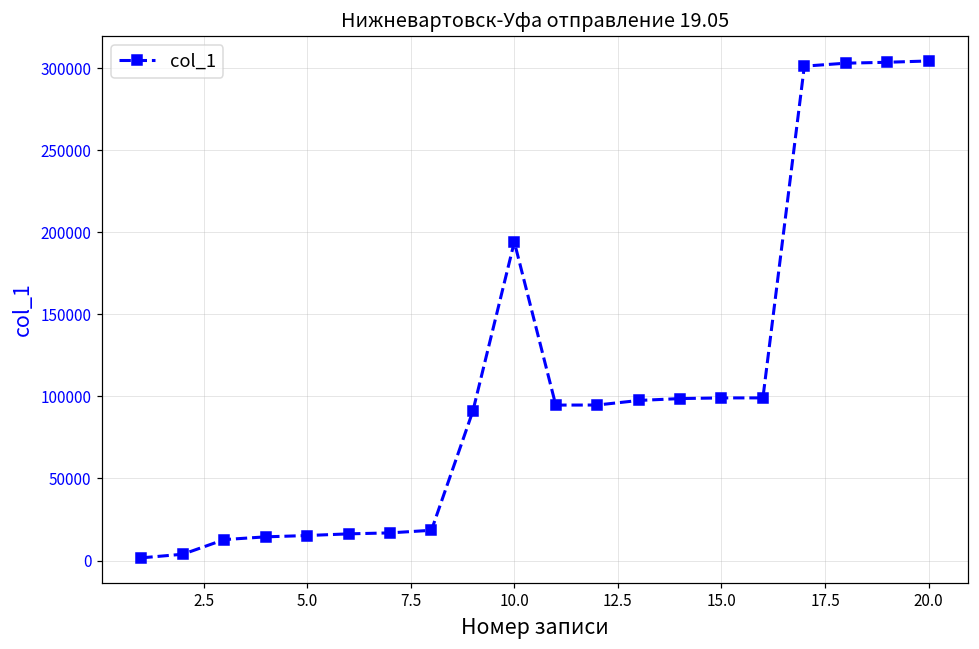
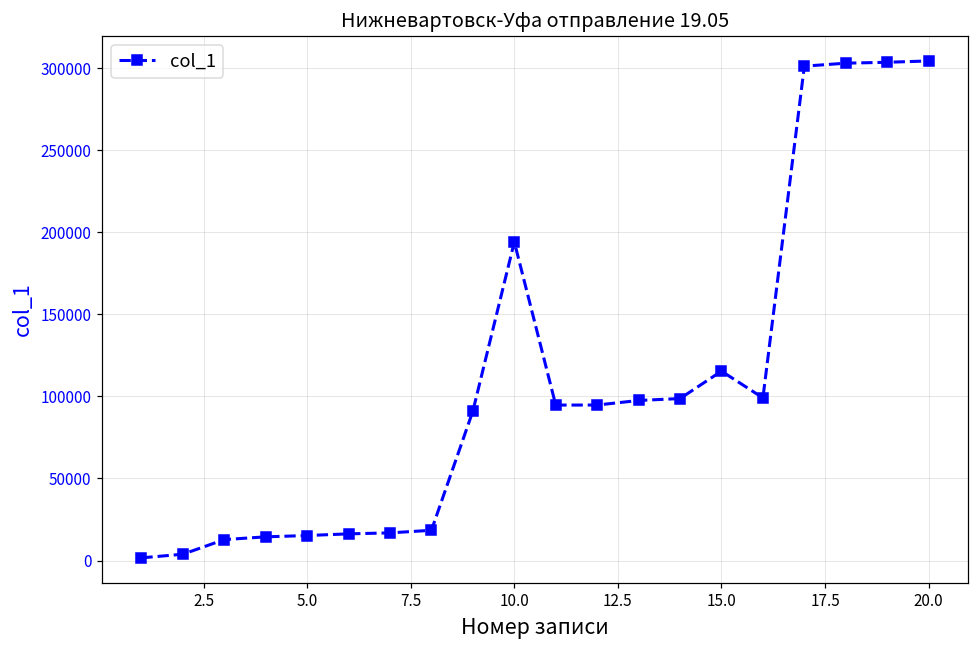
  {
    "5.0": 15000,
    "10.0": 194000,
-   "15.0": 99000,
+   "15.0": 115000,
    "20.0": 304000
  }
